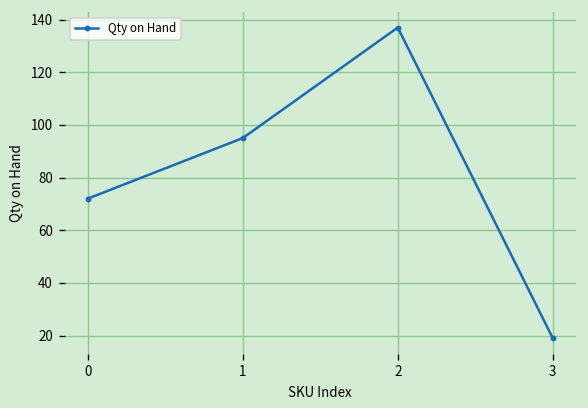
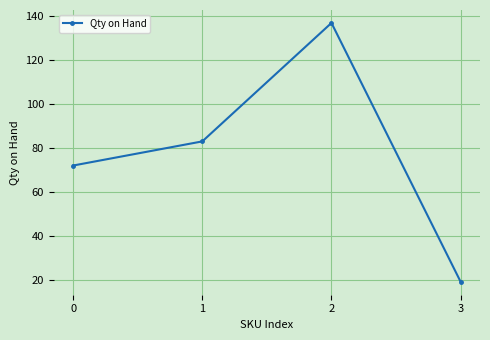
  {
    "0": 72,
-   "1": 95,
+   "1": 83,
    "2": 137,
    "3": 19
  }
